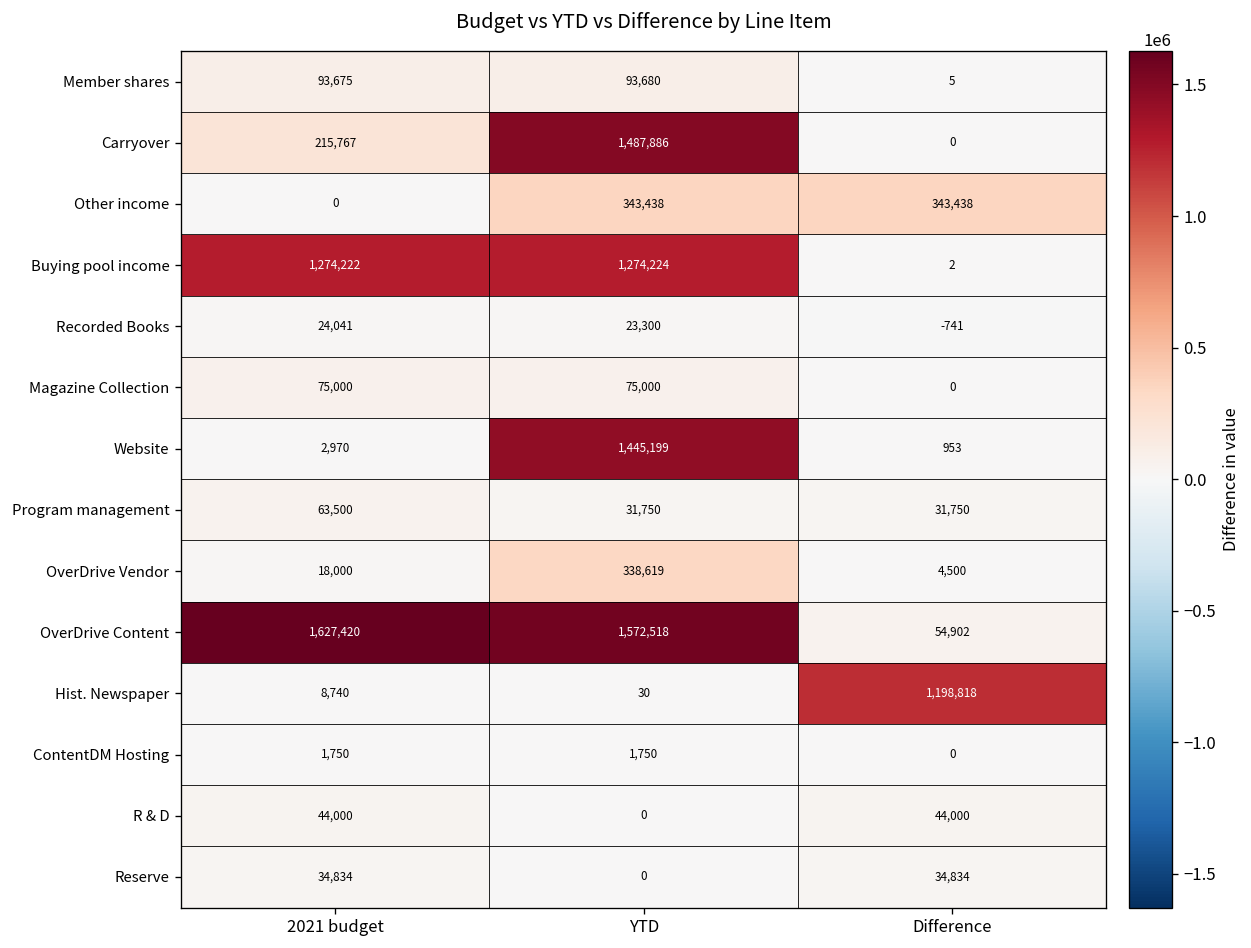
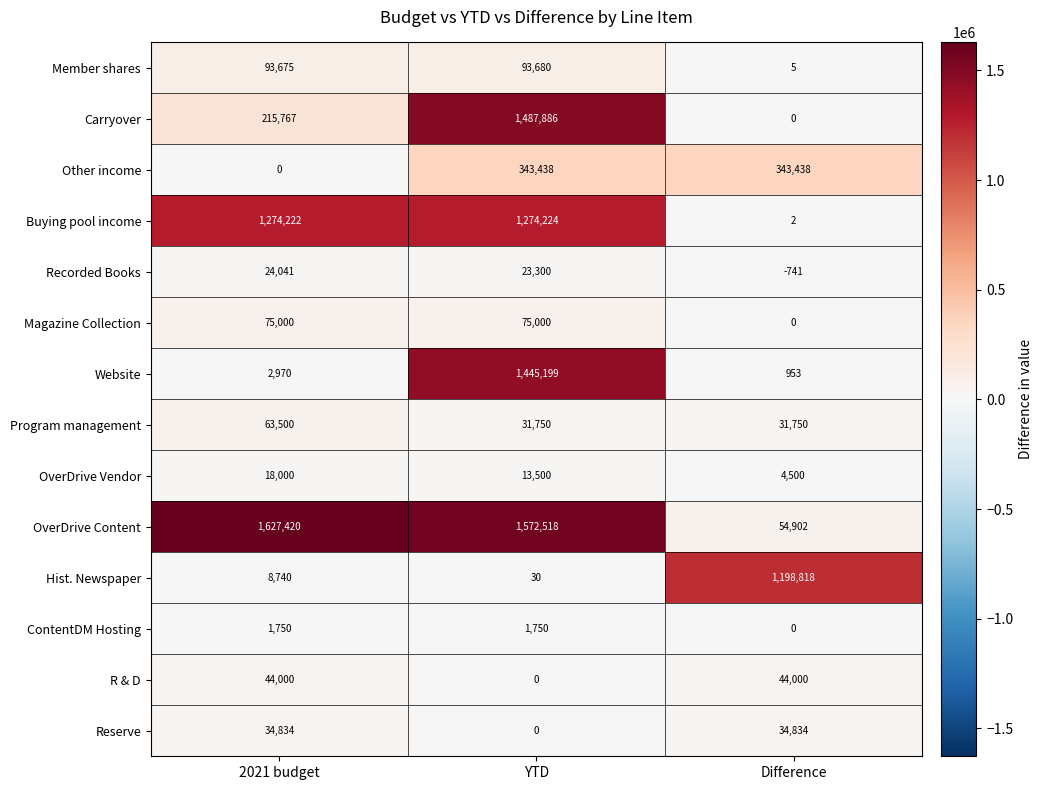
  {
    "Member shares": {
      "2021 budget": "93,675",
      "YTD": "93,680",
      "Difference": "5"
    },
    "Carryover": {
      "2021 budget": "215,767",
      "YTD": "1,487,886",
      "Difference": "0"
    },
    "Other income": {
      "2021 budget": "0",
      "YTD": "343,438",
      "Difference": "343,438"
    },
    "Buying pool income": {
      "2021 budget": "1,274,222",
      "YTD": "1,274,224",
      "Difference": "2"
    },
    "Recorded Books": {
      "2021 budget": "24,041",
      "YTD": "23,300",
      "Difference": "-741"
    },
    "Magazine Collection": {
      "2021 budget": "75,000",
      "YTD": "75,000",
      "Difference": "0"
    },
    "Website": {
      "2021 budget": "2,970",
      "YTD": "1,445,199",
      "Difference": "953"
    },
    "Program management": {
      "2021 budget": "63,500",
      "YTD": "31,750",
      "Difference": "31,750"
    },
    "OverDrive Vendor": {
      "2021 budget": "18,000",
-     "YTD": "338,619",
+     "YTD": "13,500",
      "Difference": "4,500"
    },
    "OverDrive Content": {
      "2021 budget": "1,627,420",
      "YTD": "1,572,518",
      "Difference": "54,902"
    },
    "Hist. Newspaper": {
      "2021 budget": "8,740",
      "YTD": "30",
      "Difference": "1,198,818"
    },
    "ContentDM Hosting": {
      "2021 budget": "1,750",
      "YTD": "1,750",
      "Difference": "0"
    },
    "R & D": {
      "2021 budget": "44,000",
      "YTD": "0",
      "Difference": "44,000"
    },
    "Reserve": {
      "2021 budget": "34,834",
      "YTD": "0",
      "Difference": "34,834"
    }
  }
